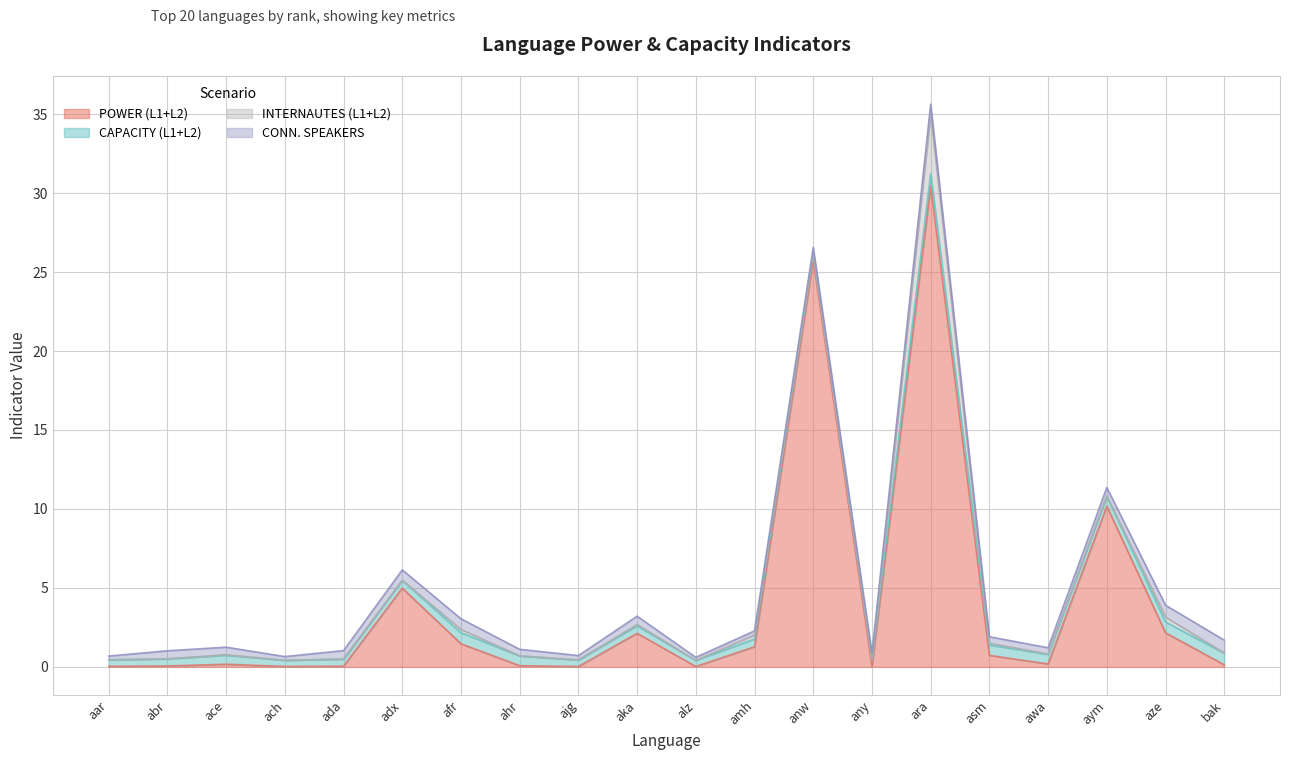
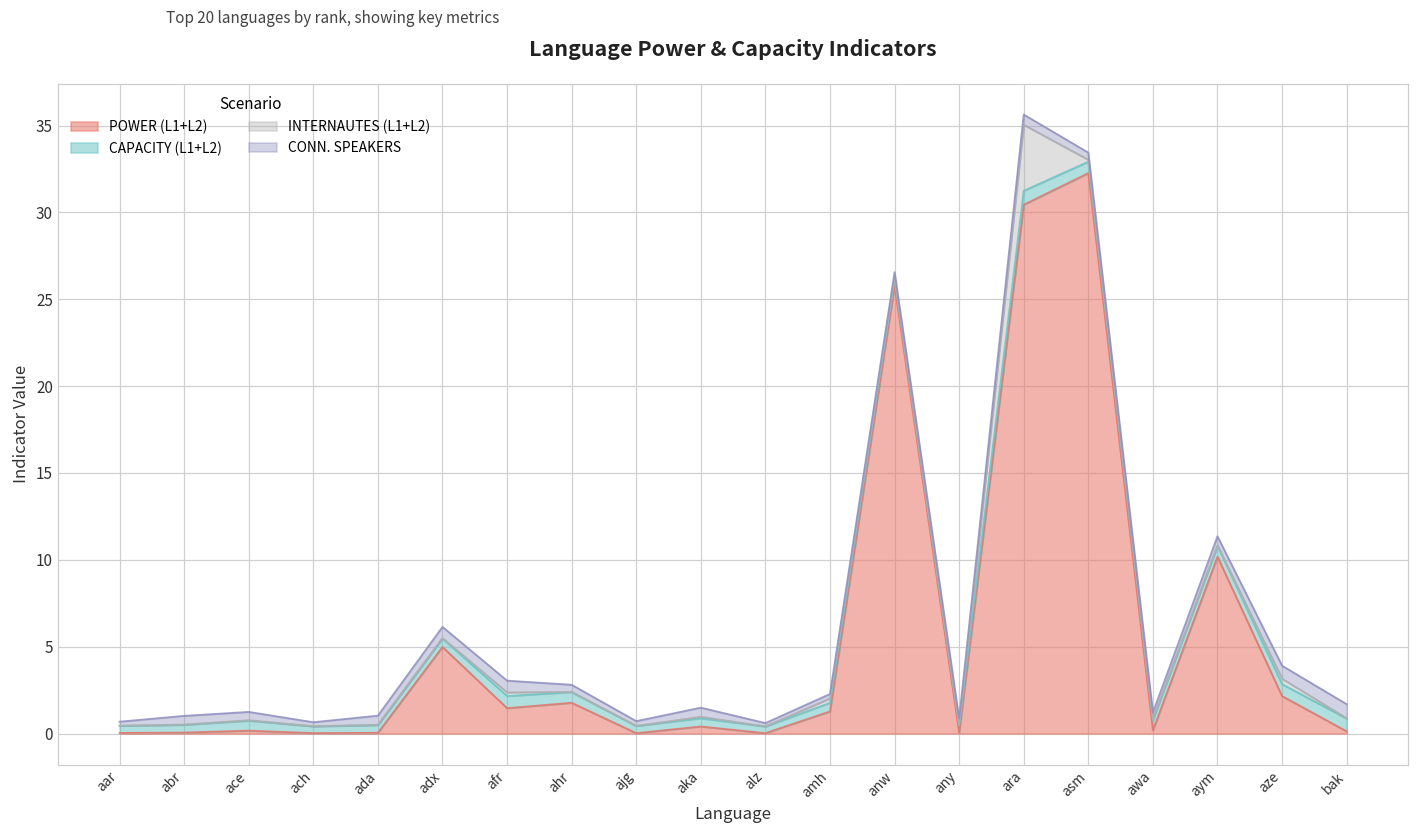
  {
    "POWER (L1+L2)": {
      "aar": 0.0,
      "abr": 0.1,
      "ace": 0.2,
      "ach": 0.0,
      "ada": 0.0,
      "adx": 5.0,
      "afr": 1.5,
-     "ahr": 0.1,
+     "ahr": 1.8,
      "ajg": 0.0,
-     "aka": 2.1,
+     "aka": 0.4,
      "alz": 0.0,
      "amh": 1.3,
      "anw": 25.8,
      "any": 0.0,
      "ara": 30.4,
-     "asm": 0.7,
+     "asm": 32.3,
      "awa": 0.2,
      "aym": 10.2,
      "aze": 2.2,
      "bak": 0.1
    }
  }
